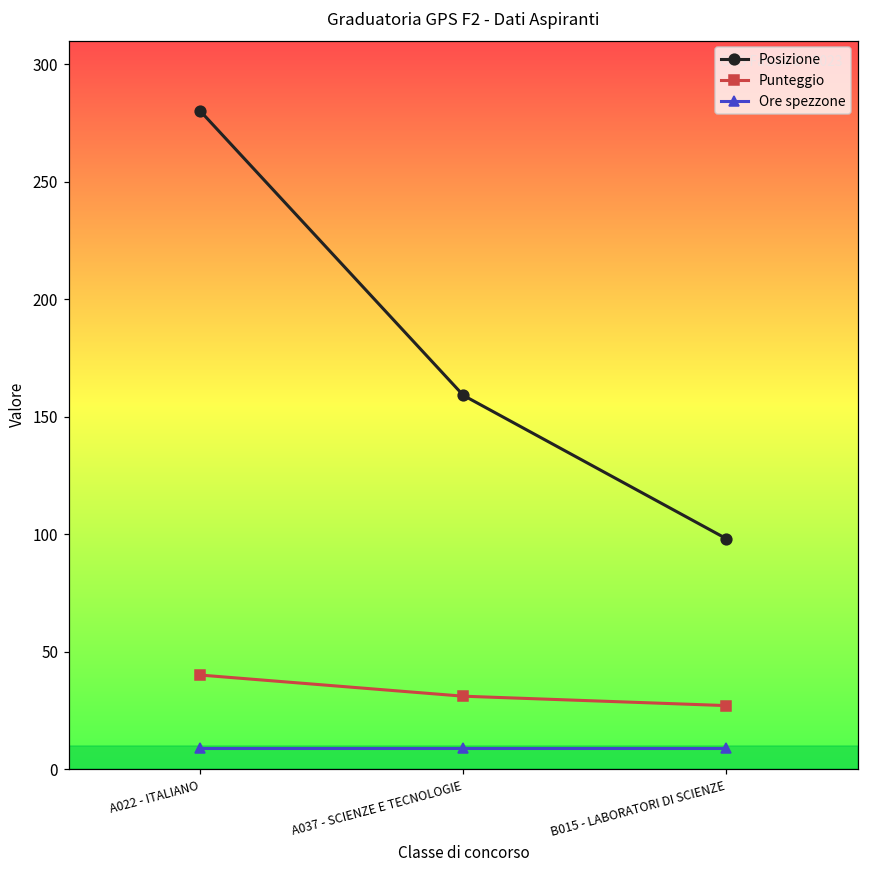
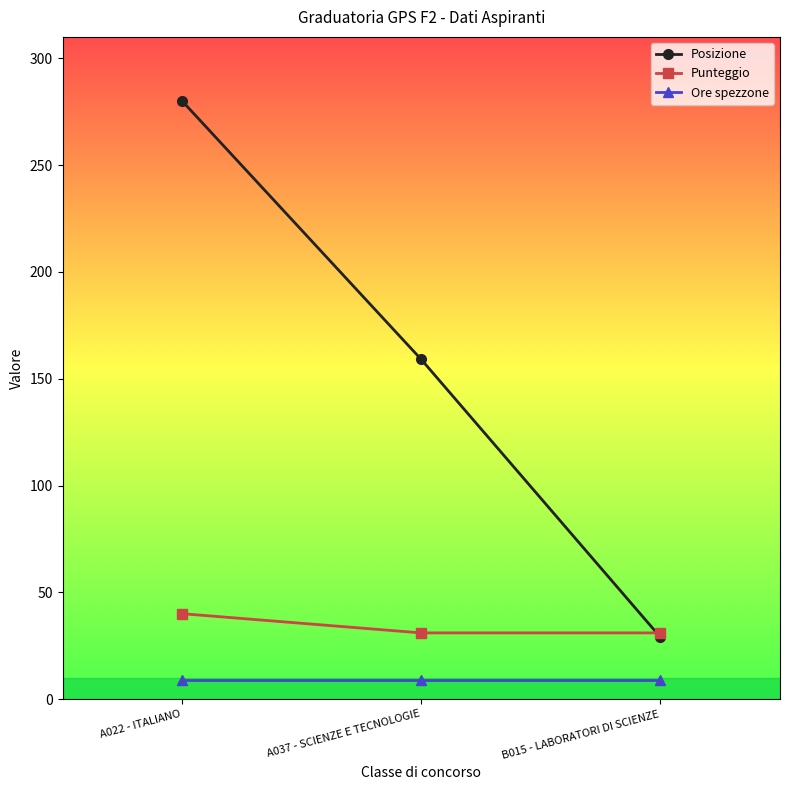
  {
    "Posizione": {
      "A022 - ITALIANO": 280,
      "A037 - SCIENZE E TECNOLOGIE": 159,
-     "B015 - LABORATORI DI SCIENZE": 98
+     "B015 - LABORATORI DI SCIENZE": 29
    },
    "Punteggio": {
      "A022 - ITALIANO": 40,
      "A037 - SCIENZE E TECNOLOGIE": 31,
-     "B015 - LABORATORI DI SCIENZE": 27
+     "B015 - LABORATORI DI SCIENZE": 31
    }
  }
